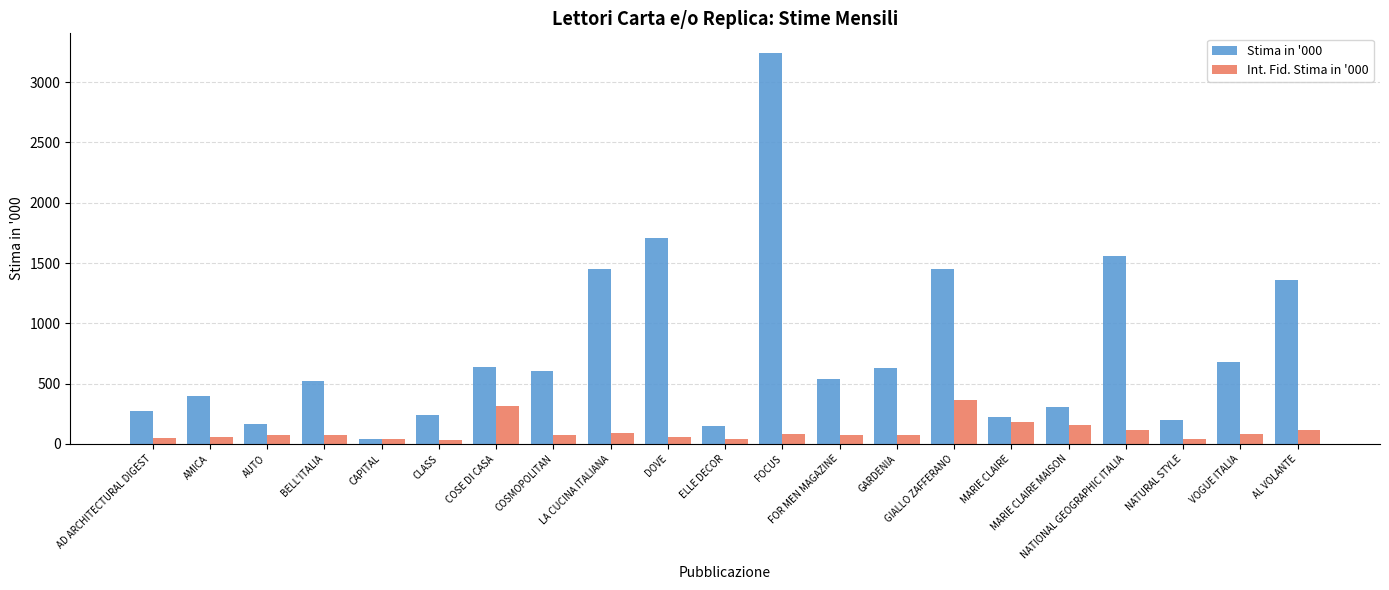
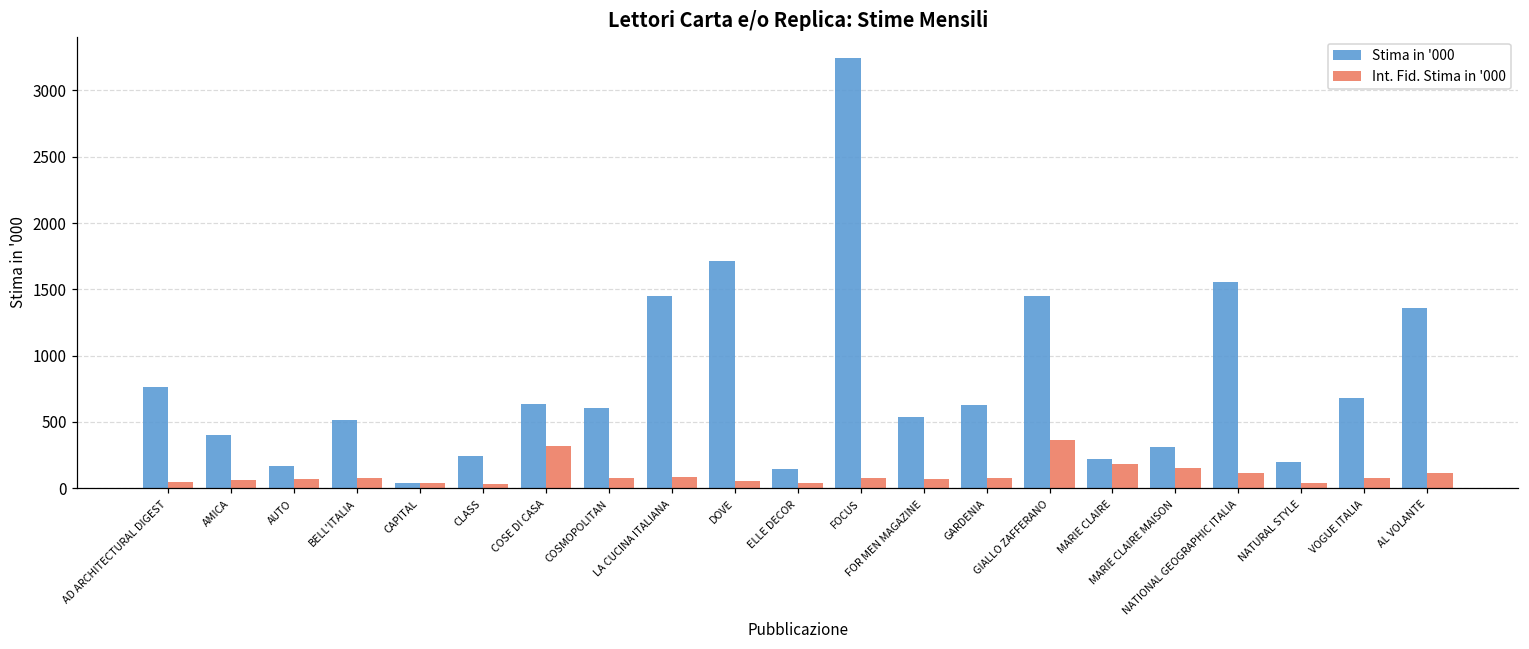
  {
    "Stima in '000": {
-     "AD ARCHITECTURAL DIGEST": 270,
+     "AD ARCHITECTURAL DIGEST": 760,
      "AMICA": 400,
      "AUTO": 170,
      "BELL'ITALIA": 520,
      "CAPITAL": 40,
      "CLASS": 240,
      "COSE DI CASA": 640,
      "COSMOPOLITAN": 610,
      "LA CUCINA ITALIANA": 1450,
      "DOVE": 1710,
      "ELLE DECOR": 150,
      "FOCUS": 3240,
      "FOR MEN MAGAZINE": 540,
      "GARDENIA": 630,
      "GIALLO ZAFFERANO": 1450,
      "MARIE CLAIRE": 220,
      "MARIE CLAIRE MAISON": 310,
      "NATIONAL GEOGRAPHIC ITALIA": 1560,
      "NATURAL STYLE": 200,
      "VOGUE ITALIA": 680,
      "AL VOLANTE": 1360
    },
    "Int. Fid. Stima in '000": {
      "AD ARCHITECTURAL DIGEST": 50,
      "AMICA": 60,
      "AUTO": 70,
      "BELL'ITALIA": 70,
      "CAPITAL": 40,
      "CLASS": 30,
      "COSE DI CASA": 320,
      "COSMOPOLITAN": 70,
      "LA CUCINA ITALIANA": 90,
      "DOVE": 50,
      "ELLE DECOR": 40,
      "FOCUS": 80,
      "FOR MEN MAGAZINE": 70,
      "GARDENIA": 80,
      "GIALLO ZAFFERANO": 370,
      "MARIE CLAIRE": 190,
      "MARIE CLAIRE MAISON": 160,
      "NATIONAL GEOGRAPHIC ITALIA": 120,
      "NATURAL STYLE": 40,
      "VOGUE ITALIA": 80,
      "AL VOLANTE": 110
    }
  }
